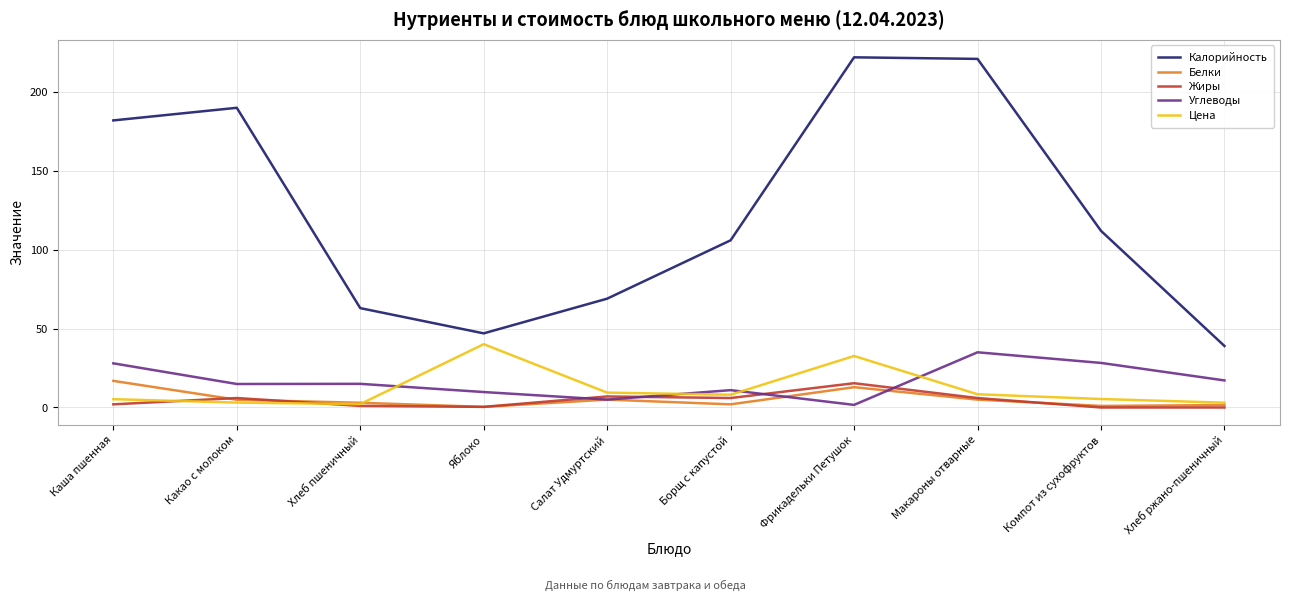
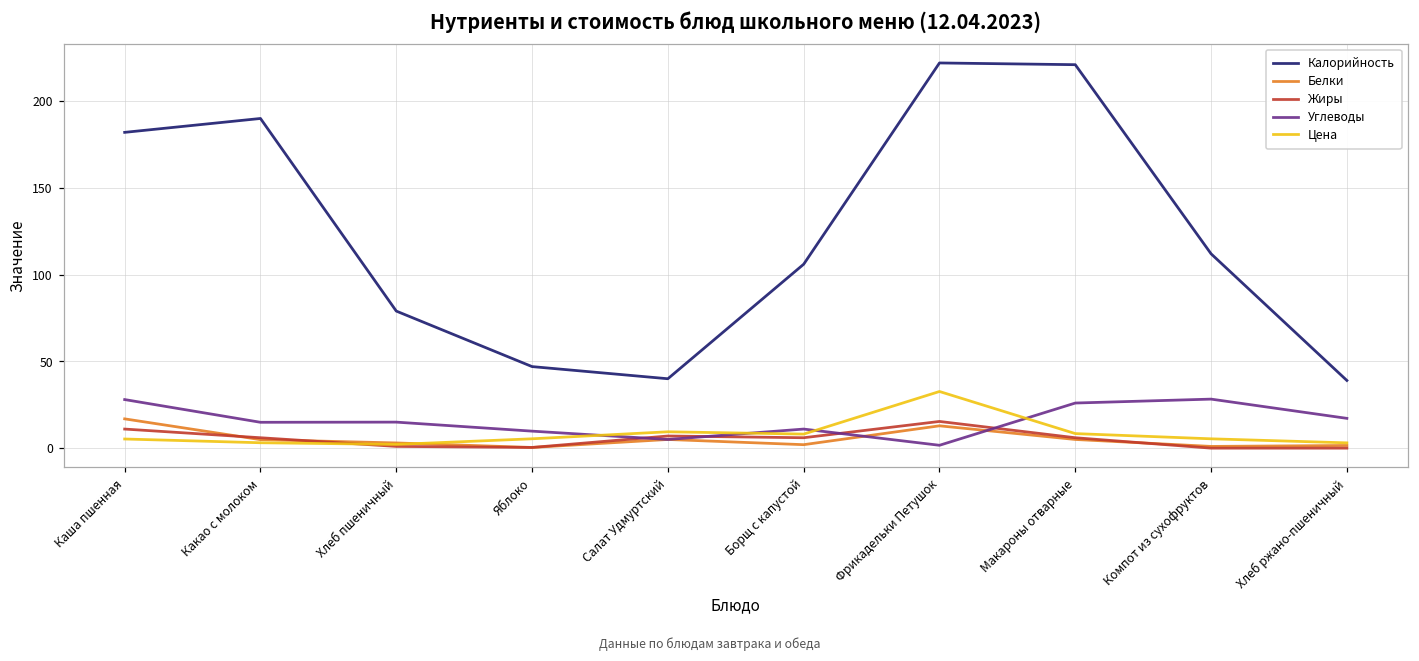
  {
    "Калорийность": {
      "Каша пшенная": 182,
      "Какао с молоком": 190,
-     "Хлеб пшеничный": 63,
+     "Хлеб пшеничный": 79,
      "Яблоко": 47,
-     "Салат Удмуртский": 69,
+     "Салат Удмуртский": 40,
      "Борщ с капустой": 106,
      "Фрикадельки Петушок": 222,
      "Макароны отварные": 221,
      "Компот из сухофруктов": 112,
      "Хлеб ржано-пшеничный": 39
    },
    "Белки": {
      "Каша пшенная": 17,
      "Борщ с капустой": 2,
      "Фрикадельки Петушок": 13
    },
    "Жиры": {
-     "Каша пшенная": 2,
+     "Каша пшенная": 11,
      "Салат Удмуртский": 7,
      "Борщ с капустой": 6,
      "Фрикадельки Петушок": 15
    },
    "Углеводы": {
      "Каша пшенная": 28,
      "Какао с молоком": 15,
      "Хлеб пшеничный": 15,
      "Яблоко": 10,
      "Борщ с капустой": 11,
      "Фрикадельки Петушок": 2,
-     "Макароны отварные": 35,
+     "Макароны отварные": 26,
      "Компот из сухофруктов": 28,
      "Хлеб ржано-пшеничный": 17
    },
    "Цена": {
      "Каша пшенная": 5,
      "Какао с молоком": 3,
-     "Яблоко": 40,
+     "Яблоко": 5,
      "Салат Удмуртский": 9,
      "Борщ с капустой": 8,
      "Фрикадельки Петушок": 33,
      "Макароны отварные": 8,
      "Компот из сухофруктов": 5
    }
  }
